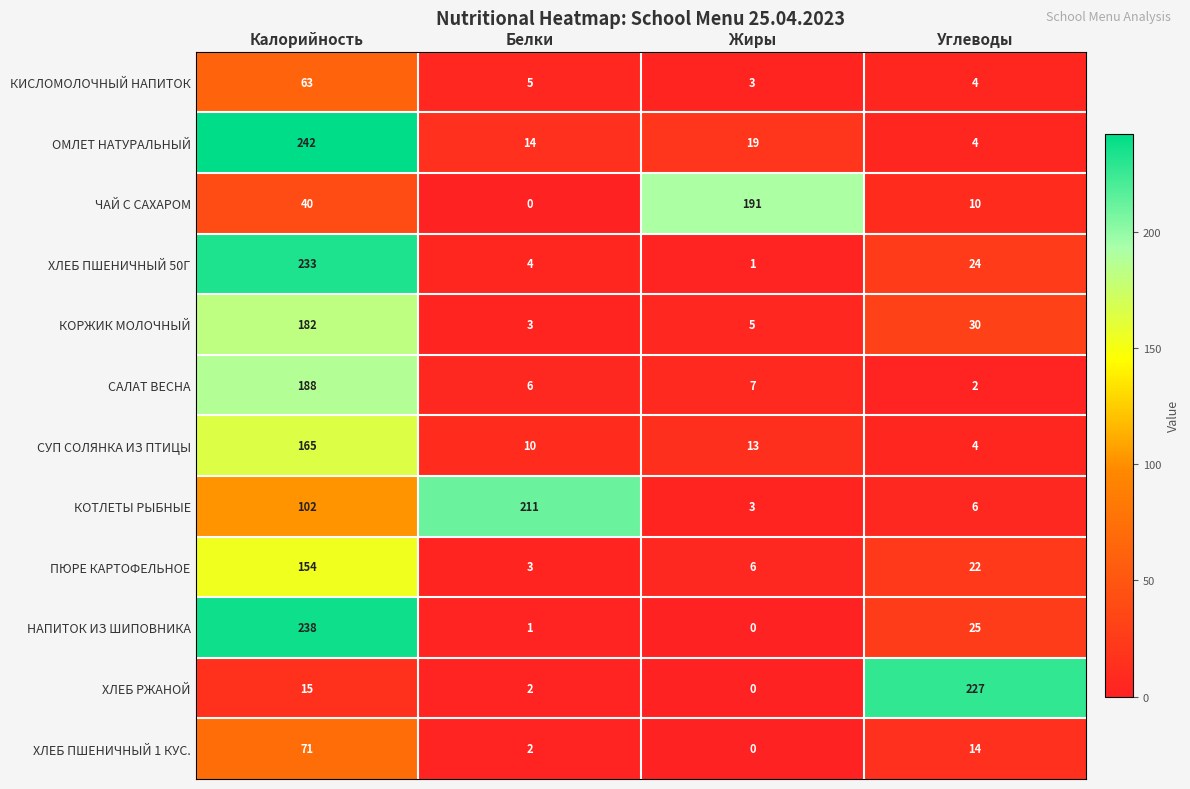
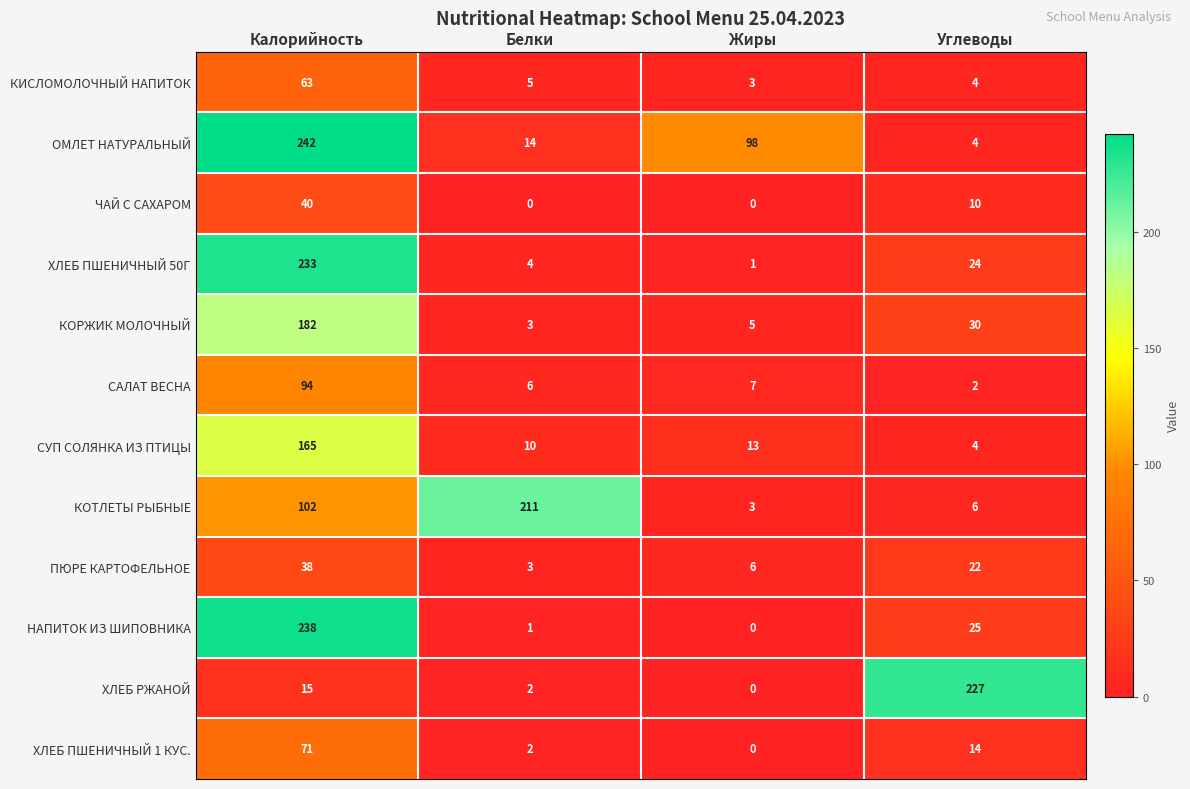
  {
    "КИСЛОМОЛОЧНЫЙ НАПИТОК": {
      "Калорийность": 63,
      "Белки": 5,
      "Жиры": 3,
      "Углеводы": 4
    },
    "ОМЛЕТ НАТУРАЛЬНЫЙ": {
      "Калорийность": 242,
      "Белки": 14,
-     "Жиры": 19,
+     "Жиры": 98,
      "Углеводы": 4
    },
    "ЧАЙ С САХАРОМ": {
      "Калорийность": 40,
      "Белки": 0,
-     "Жиры": 191,
+     "Жиры": 0,
      "Углеводы": 10
    },
    "ХЛЕБ ПШЕНИЧНЫЙ 50Г": {
      "Калорийность": 233,
      "Белки": 4,
      "Жиры": 1,
      "Углеводы": 24
    },
    "КОРЖИК МОЛОЧНЫЙ": {
      "Калорийность": 182,
      "Белки": 3,
      "Жиры": 5,
      "Углеводы": 30
    },
    "САЛАТ ВЕСНА": {
-     "Калорийность": 188,
+     "Калорийность": 94,
      "Белки": 6,
      "Жиры": 7,
      "Углеводы": 2
    },
    "СУП СОЛЯНКА ИЗ ПТИЦЫ": {
      "Калорийность": 165,
      "Белки": 10,
      "Жиры": 13,
      "Углеводы": 4
    },
    "КОТЛЕТЫ РЫБНЫЕ": {
      "Калорийность": 102,
      "Белки": 211,
      "Жиры": 3,
      "Углеводы": 6
    },
    "ПЮРЕ КАРТОФЕЛЬНОЕ": {
-     "Калорийность": 154,
+     "Калорийность": 38,
      "Белки": 3,
      "Жиры": 6,
      "Углеводы": 22
    },
    "НАПИТОК ИЗ ШИПОВНИКА": {
      "Калорийность": 238,
      "Белки": 1,
      "Жиры": 0,
      "Углеводы": 25
    },
    "ХЛЕБ РЖАНОЙ": {
      "Калорийность": 15,
      "Белки": 2,
      "Жиры": 0,
      "Углеводы": 227
    },
    "ХЛЕБ ПШЕНИЧНЫЙ 1 КУС.": {
      "Калорийность": 71,
      "Белки": 2,
      "Жиры": 0,
      "Углеводы": 14
    }
  }
